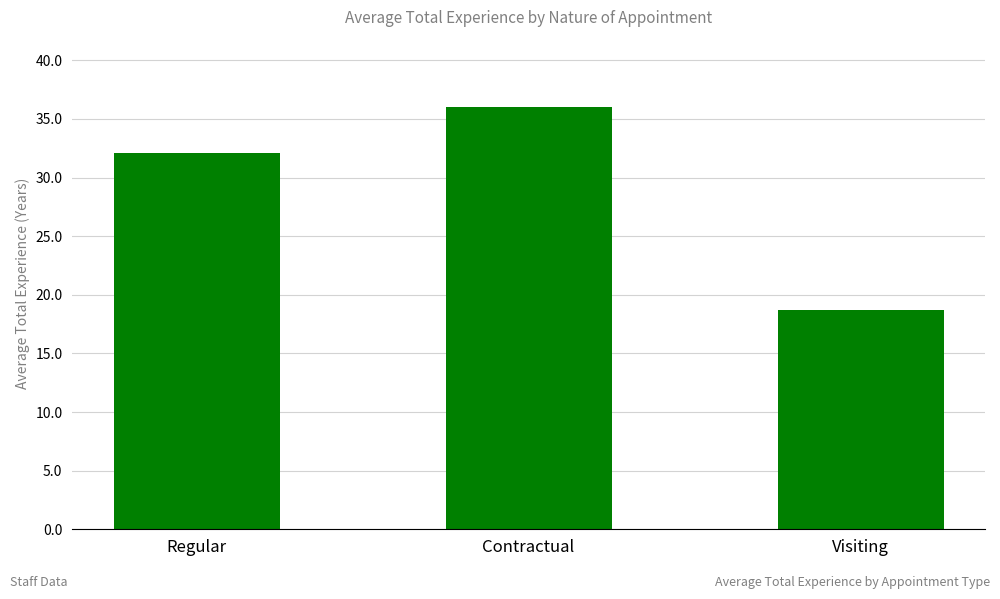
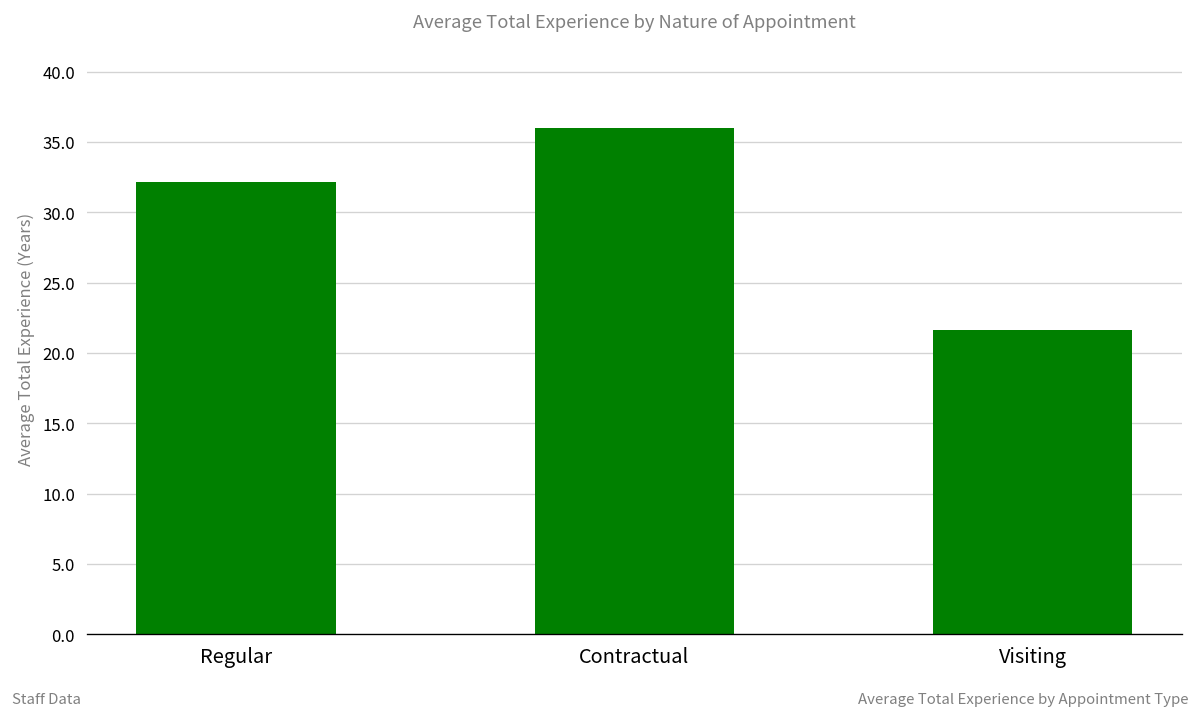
  {
    "Regular": 32.1,
    "Contractual": 36.0,
-   "Visiting": 18.7
+   "Visiting": 21.6
  }
